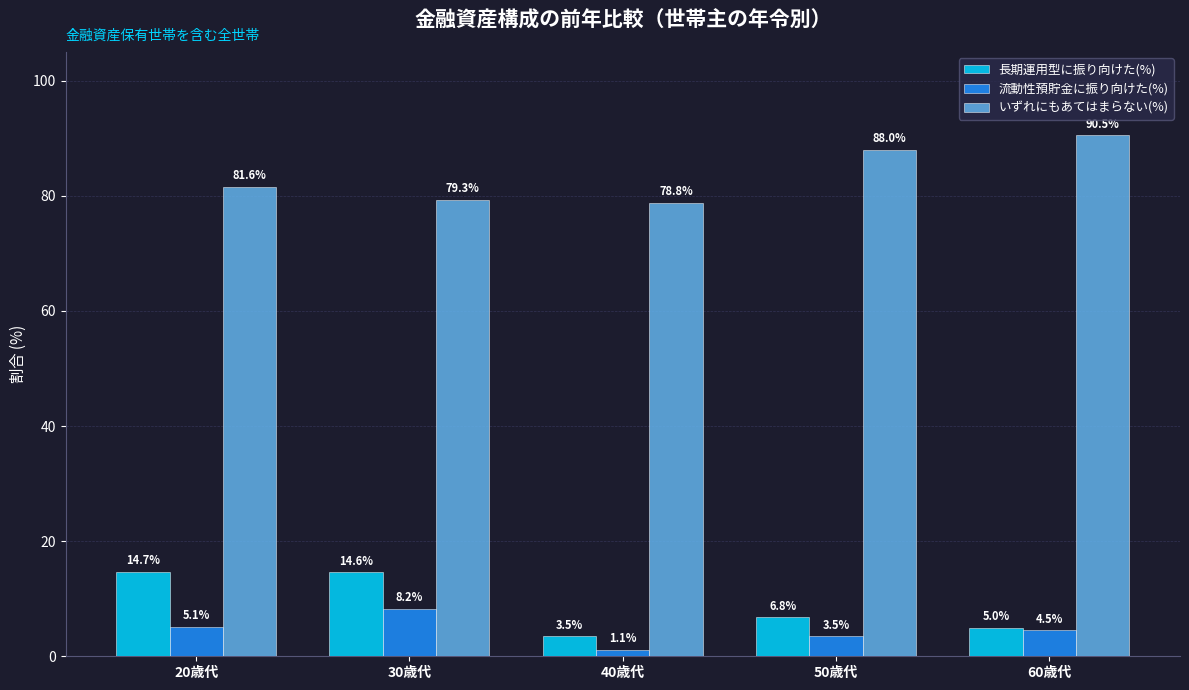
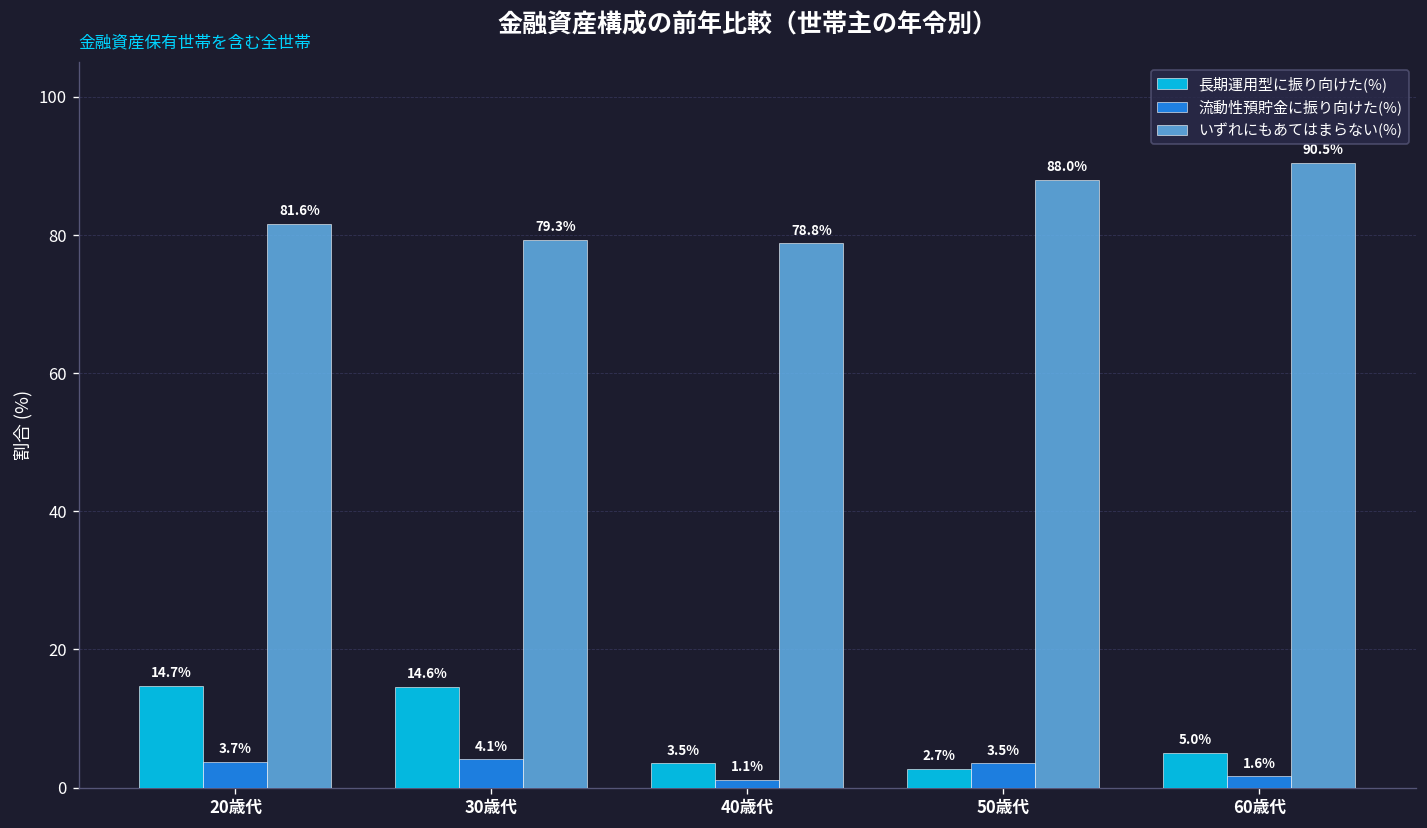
  {
    "長期運用型に振り向けた(%)": {
      "20歳代": "14.7%",
      "30歳代": "14.6%",
      "40歳代": "3.5%",
-     "50歳代": "6.8%",
+     "50歳代": "2.7%",
      "60歳代": "5.0%"
    },
    "流動性預貯金に振り向けた(%)": {
-     "20歳代": "5.1%",
-     "30歳代": "8.2%",
+     "20歳代": "3.7%",
+     "30歳代": "4.1%",
      "40歳代": "1.1%",
      "50歳代": "3.5%",
-     "60歳代": "4.5%"
+     "60歳代": "1.6%"
    },
    "いずれにもあてはまらない(%)": {
      "20歳代": "81.6%",
      "30歳代": "79.3%",
      "40歳代": "78.8%",
      "50歳代": "88.0%"
    }
  }
